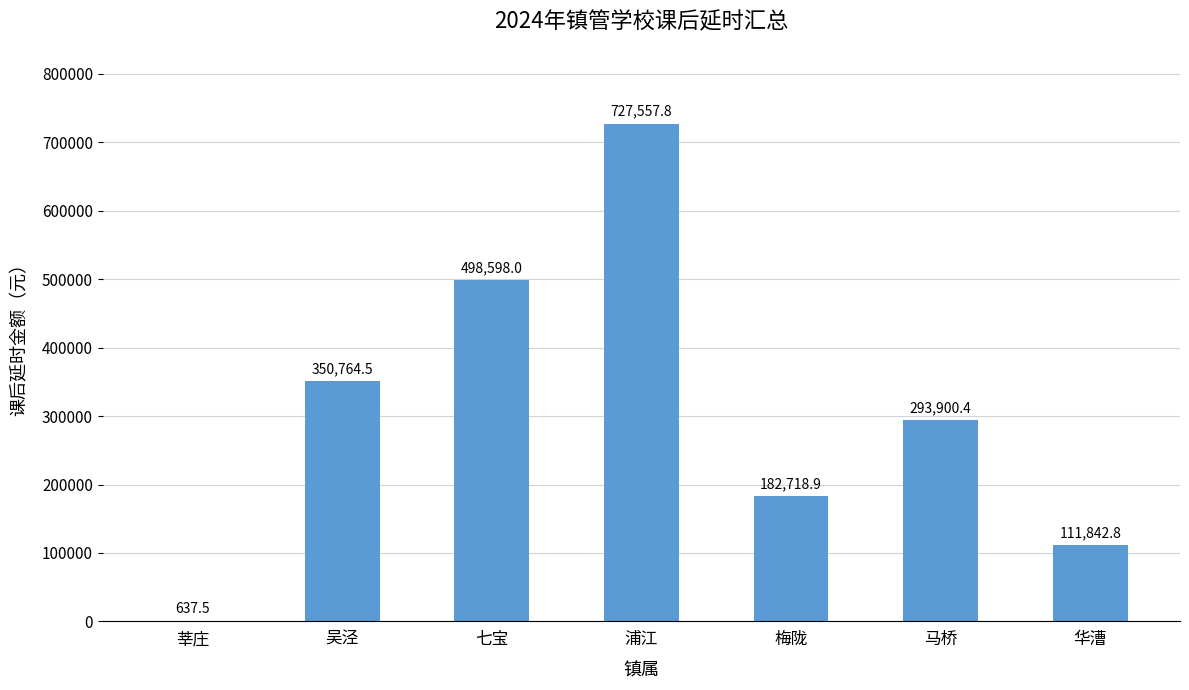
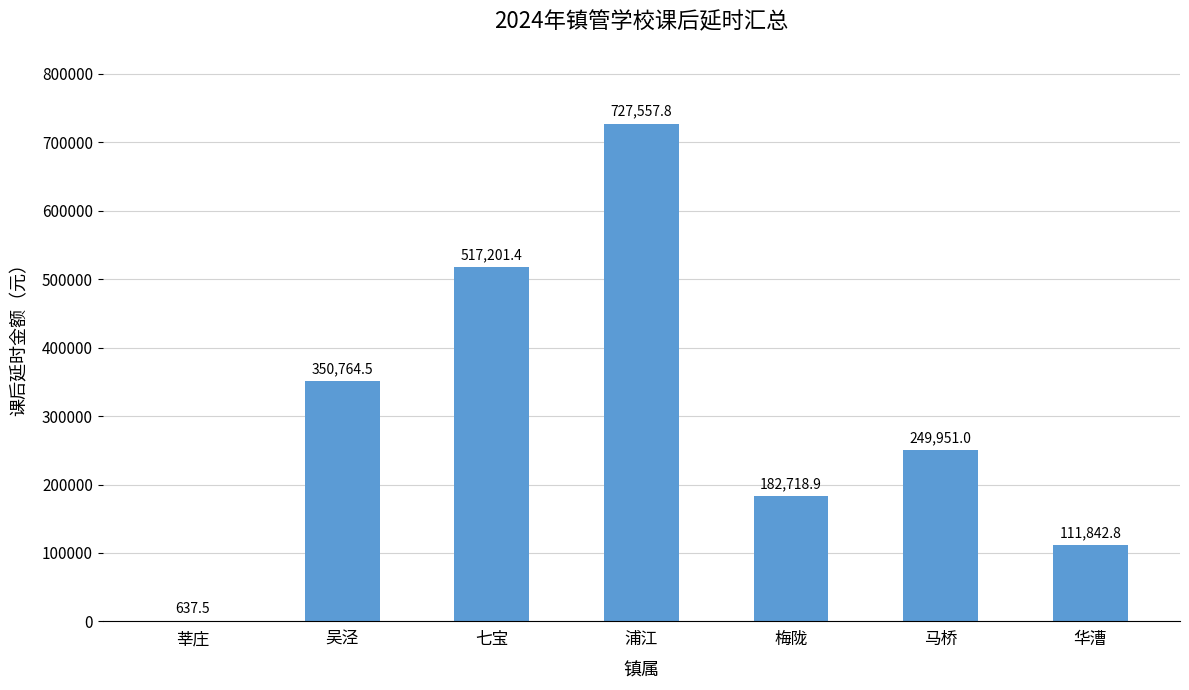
  {
    "莘庄": "637.5",
    "吴泾": "350,764.5",
-   "七宝": "498,598.0",
+   "七宝": "517,201.4",
    "浦江": "727,557.8",
    "梅陇": "182,718.9",
-   "马桥": "293,900.4",
+   "马桥": "249,951.0",
    "华漕": "111,842.8"
  }
